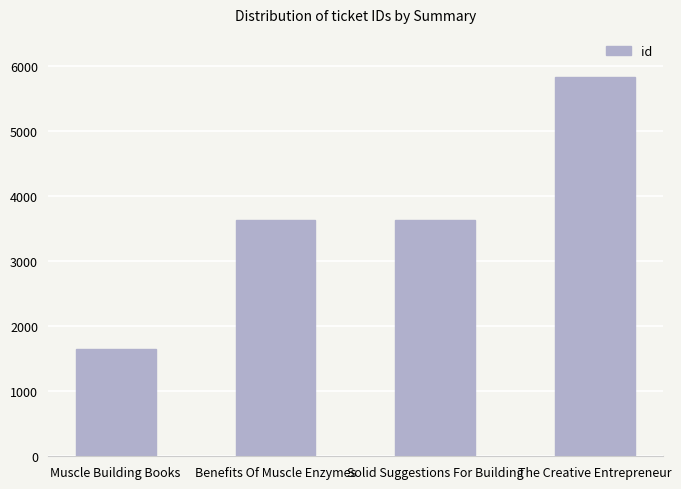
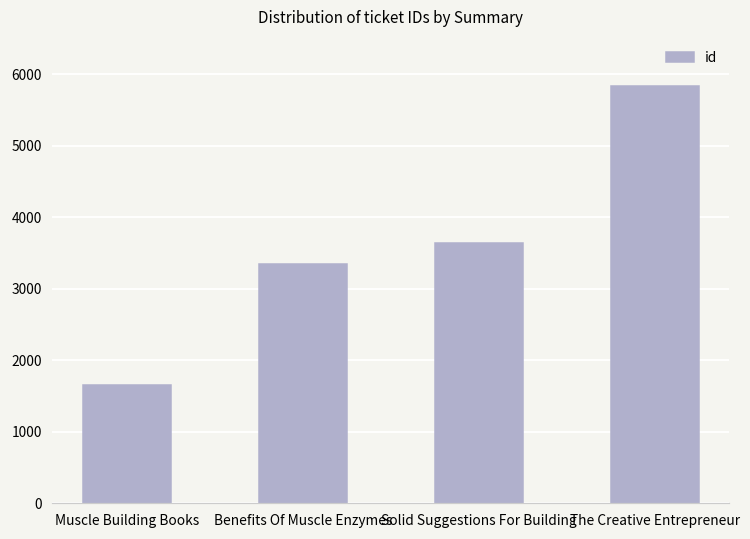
  {
    "Muscle Building Books": 1600,
-   "Benefits Of Muscle Enzymes": 3600,
+   "Benefits Of Muscle Enzymes": 3300,
    "Solid Suggestions For Building": 3600,
    "The Creative Entrepreneur": 5800
  }
